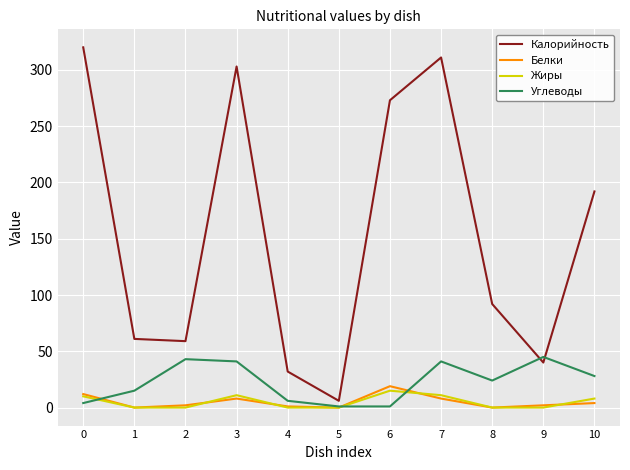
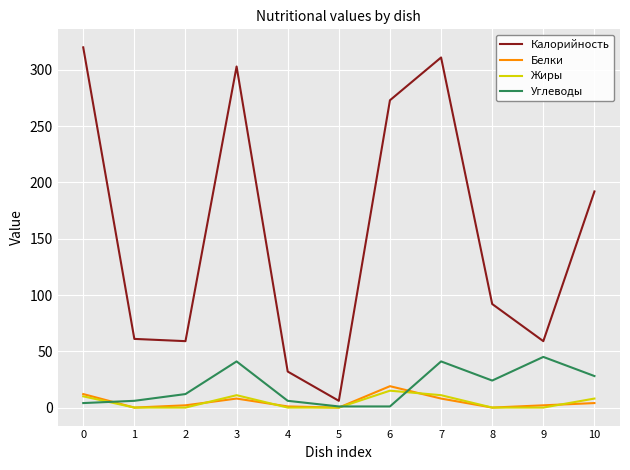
  {
    "Калорийность": {
      "0": 320,
      "1": 61,
      "2": 59,
      "3": 303,
      "4": 32,
      "5": 6,
      "6": 273,
      "7": 311,
      "8": 92,
-     "9": 40,
+     "9": 59,
      "10": 192
    },
    "Белки": {
      "3": 8,
      "6": 19,
      "7": 8,
      "10": 4
    },
    "Жиры": {
      "3": 11,
      "6": 15,
      "7": 11,
      "10": 8
    },
    "Углеводы": {
      "0": 4,
-     "1": 15,
-     "2": 43,
+     "1": 6,
+     "2": 12,
      "3": 41,
      "4": 6,
      "6": 1,
      "7": 41,
      "8": 24,
      "9": 45,
      "10": 28
    }
  }
